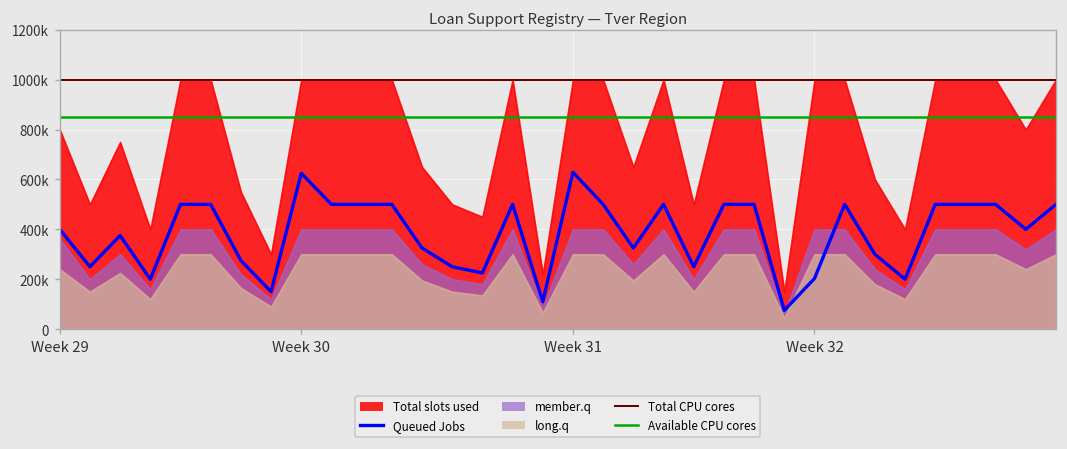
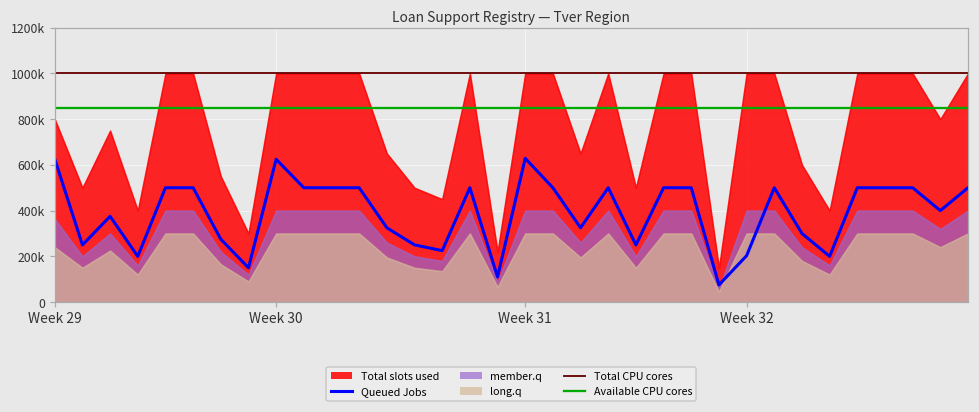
  {
    "Total CPU cores": {
      "Week 29": 1000000
    },
    "Available CPU cores": {
      "Week 29": 850000,
      "Week 30": 850000,
      "Week 31": 850000,
      "Week 32": 850000
    },
    "Queued Jobs": {
-     "Week 29": 400000,
+     "Week 29": 630000,
      "Week 30": 620000,
      "Week 31": 630000,
      "Week 32": 200000
    }
  }
